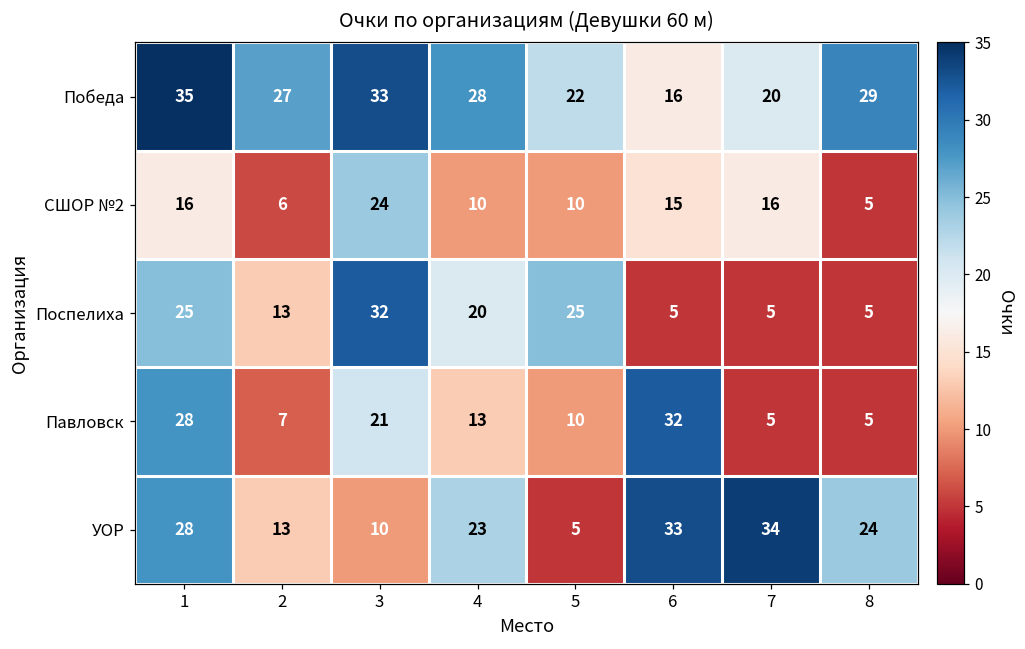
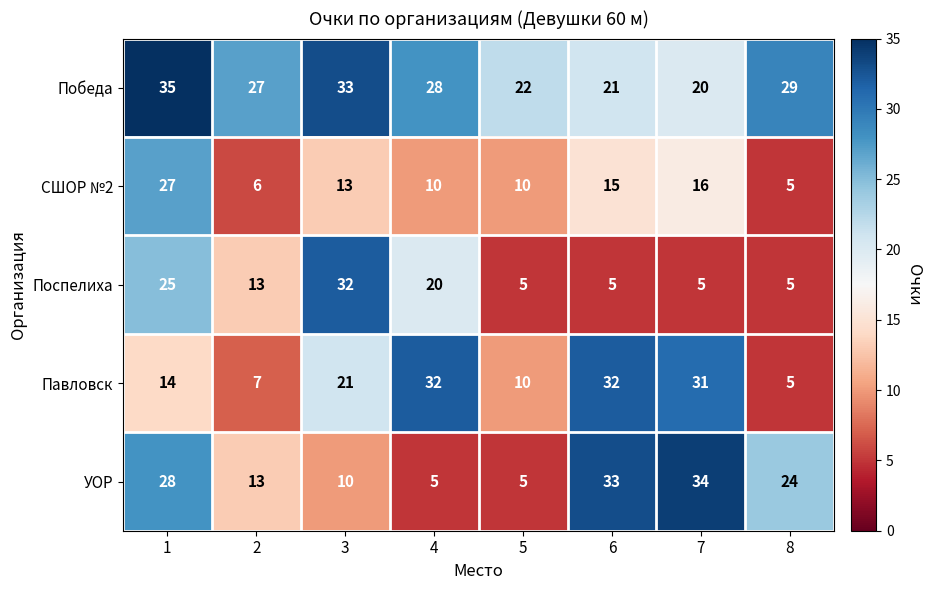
  {
    "Победа": {
      "1": 35,
      "2": 27,
      "3": 33,
      "4": 28,
      "5": 22,
-     "6": 16,
+     "6": 21,
      "7": 20,
      "8": 29
    },
    "СШОР №2": {
-     "1": 16,
+     "1": 27,
      "2": 6,
-     "3": 24,
+     "3": 13,
      "4": 10,
      "5": 10,
      "6": 15,
      "7": 16,
      "8": 5
    },
    "Поспелиха": {
      "1": 25,
      "2": 13,
      "3": 32,
      "4": 20,
-     "5": 25,
+     "5": 5,
      "6": 5,
      "7": 5,
      "8": 5
    },
    "Павловск": {
-     "1": 28,
+     "1": 14,
      "2": 7,
      "3": 21,
-     "4": 13,
+     "4": 32,
      "5": 10,
      "6": 32,
-     "7": 5,
+     "7": 31,
      "8": 5
    },
    "УОР": {
      "1": 28,
      "2": 13,
      "3": 10,
-     "4": 23,
+     "4": 5,
      "5": 5,
      "6": 33,
      "7": 34,
      "8": 24
    }
  }
